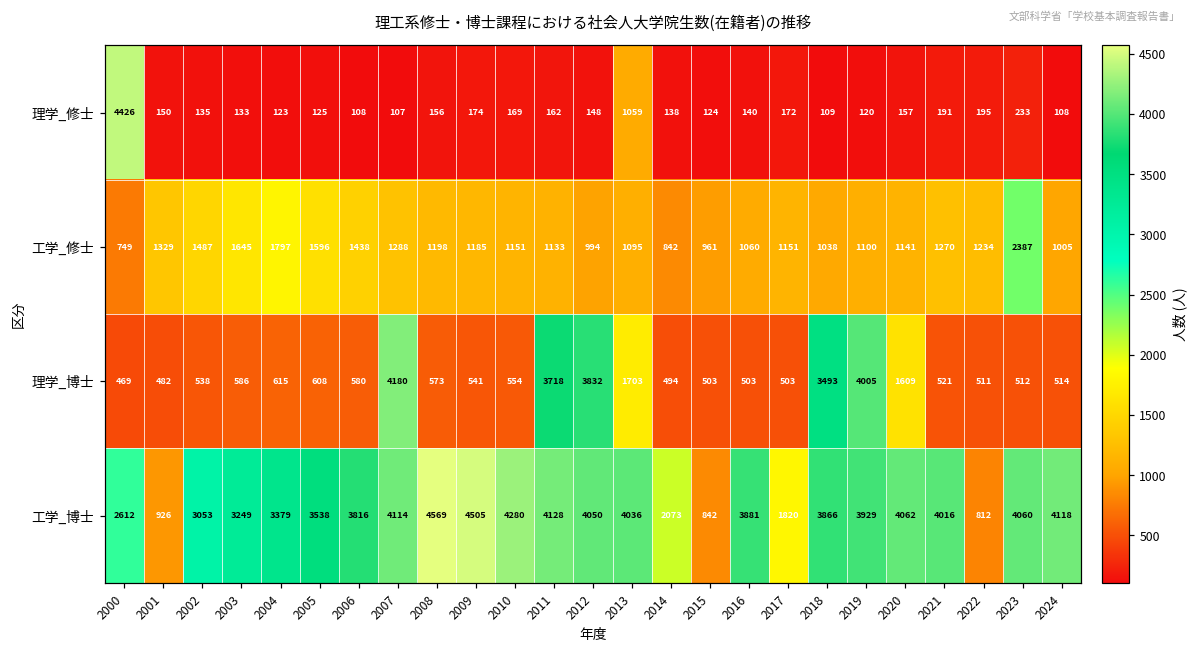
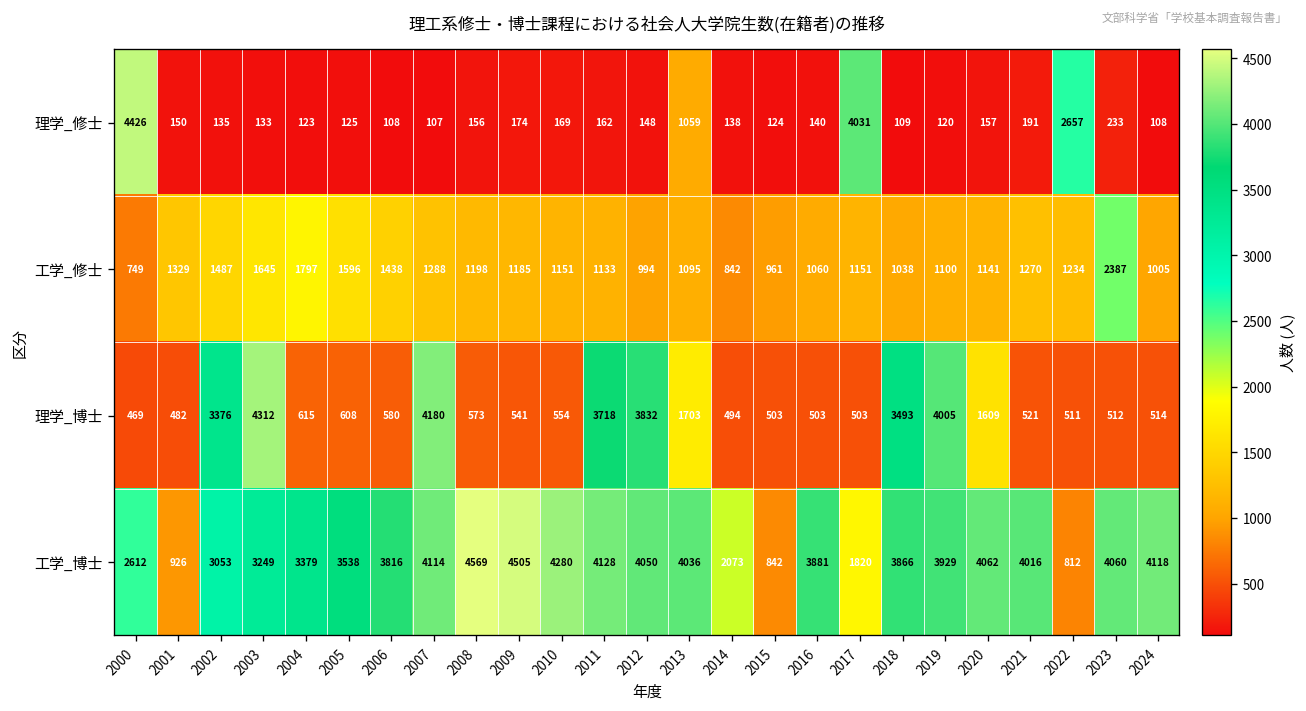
  {
    "理学_修士": {
      "2000": 4426,
      "2001": 150,
      "2002": 135,
      "2003": 133,
      "2004": 123,
      "2005": 125,
      "2006": 108,
      "2007": 107,
      "2008": 156,
      "2009": 174,
      "2010": 169,
      "2011": 162,
      "2012": 148,
      "2013": 1059,
      "2014": 138,
      "2015": 124,
      "2016": 140,
-     "2017": 172,
+     "2017": 4031,
      "2018": 109,
      "2019": 120,
      "2020": 157,
      "2021": 191,
-     "2022": 195,
+     "2022": 2657,
      "2023": 233,
      "2024": 108
    },
    "工学_修士": {
      "2000": 749,
      "2001": 1329,
      "2002": 1487,
      "2003": 1645,
      "2004": 1797,
      "2005": 1596,
      "2006": 1438,
      "2007": 1288,
      "2008": 1198,
      "2009": 1185,
      "2010": 1151,
      "2011": 1133,
      "2012": 994,
      "2013": 1095,
      "2014": 842,
      "2015": 961,
      "2016": 1060,
      "2017": 1151,
      "2018": 1038,
      "2019": 1100,
      "2020": 1141,
      "2021": 1270,
      "2022": 1234,
      "2023": 2387,
      "2024": 1005
    },
    "理学_博士": {
      "2000": 469,
      "2001": 482,
-     "2002": 538,
-     "2003": 586,
+     "2002": 3376,
+     "2003": 4312,
      "2004": 615,
      "2005": 608,
      "2006": 580,
      "2007": 4180,
      "2008": 573,
      "2009": 541,
      "2010": 554,
      "2011": 3718,
      "2012": 3832,
      "2013": 1703,
      "2014": 494,
      "2015": 503,
      "2016": 503,
      "2017": 503,
      "2018": 3493,
      "2019": 4005,
      "2020": 1609,
      "2021": 521,
      "2022": 511,
      "2023": 512,
      "2024": 514
    },
    "工学_博士": {
      "2000": 2612,
      "2001": 926,
      "2002": 3053,
      "2003": 3249,
      "2004": 3379,
      "2005": 3538,
      "2006": 3816,
      "2007": 4114,
      "2008": 4569,
      "2009": 4505,
      "2010": 4280,
      "2011": 4128,
      "2012": 4050,
      "2013": 4036,
      "2014": 2073,
      "2015": 842,
      "2016": 3881,
      "2017": 1820,
      "2018": 3866,
      "2019": 3929,
      "2020": 4062,
      "2021": 4016,
      "2022": 812,
      "2023": 4060,
      "2024": 4118
    }
  }
